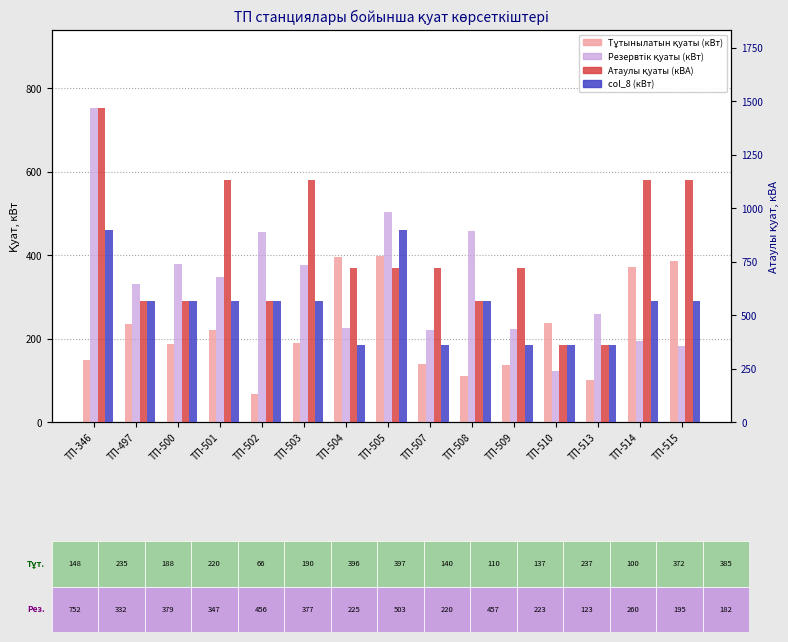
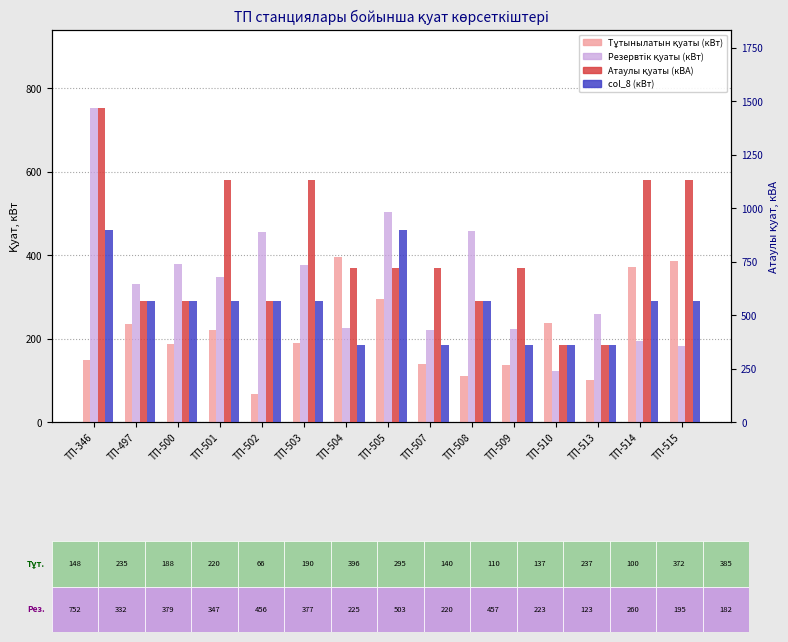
  {
    "Тұтынылатын қуаты (кВт)": {
-     "ТП-505": 397
+     "ТП-505": 295
    }
  }
